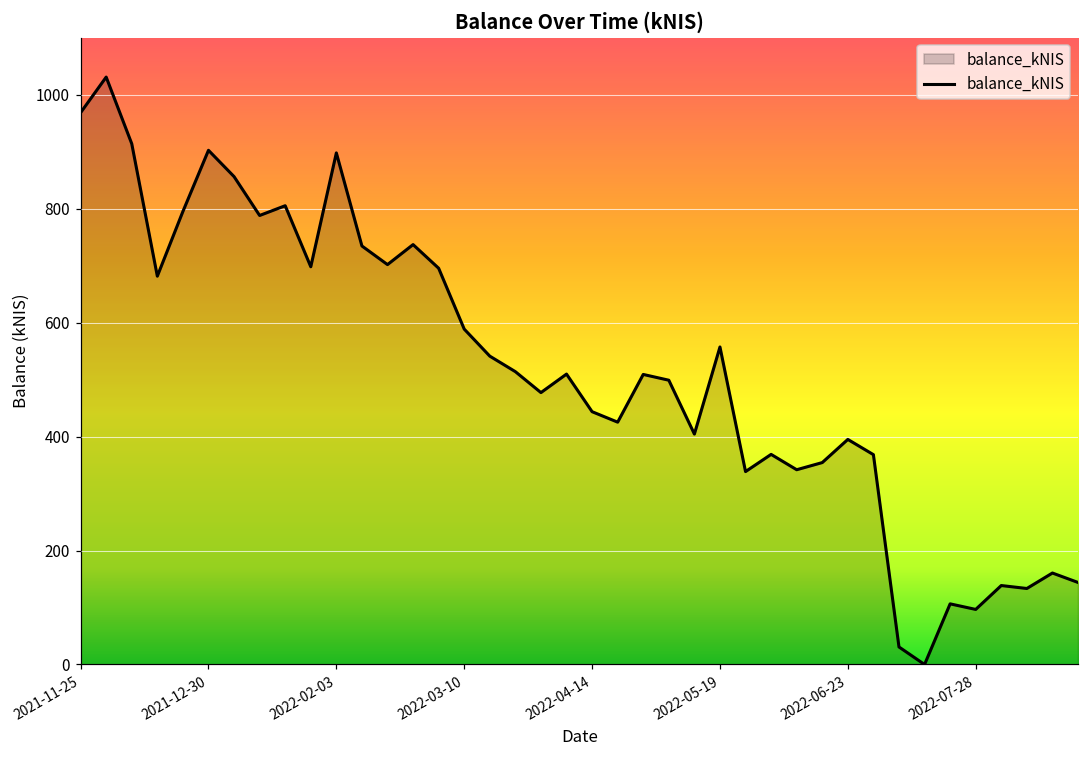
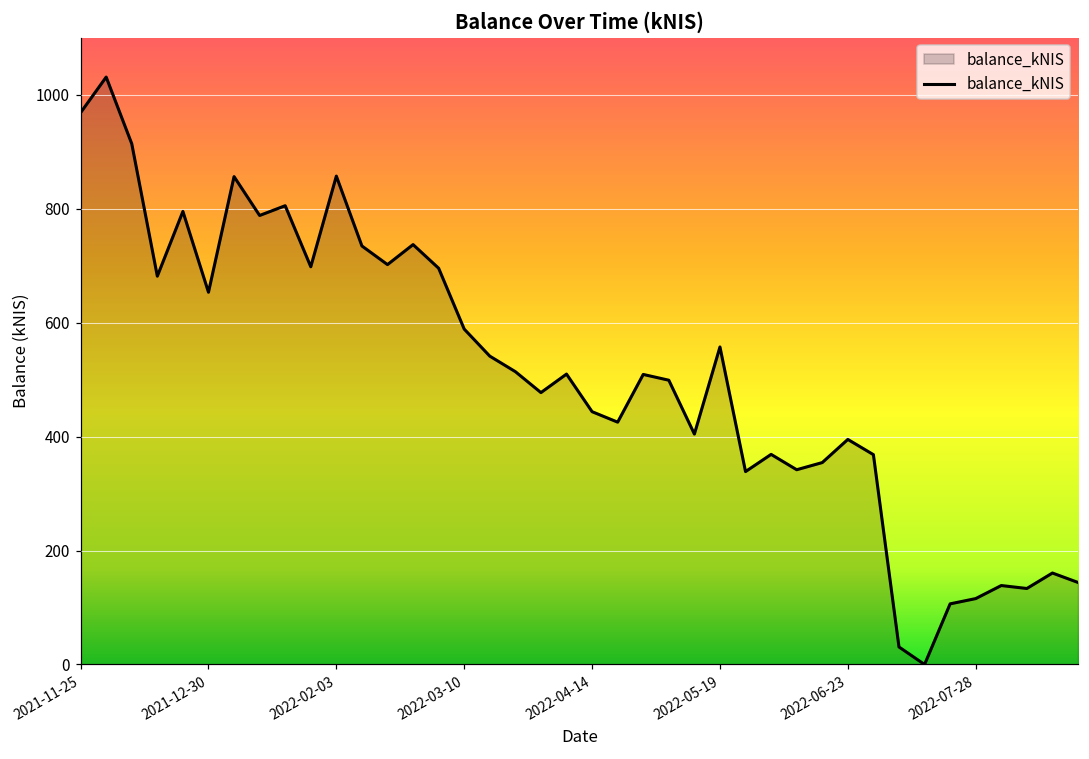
  {
    "2021-11-25": 970,
-   "2021-12-30": 900,
-   "2022-02-03": 900,
+   "2021-12-30": 650,
+   "2022-02-03": 860,
    "2022-03-10": 590,
    "2022-04-14": 440,
    "2022-05-19": 560,
    "2022-06-23": 390,
-   "2022-07-28": 100
+   "2022-07-28": 120
  }
